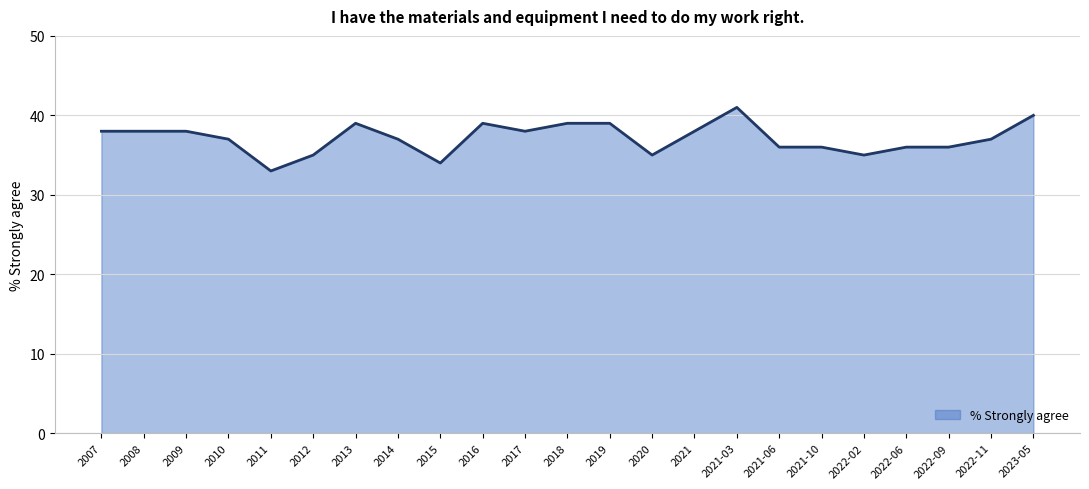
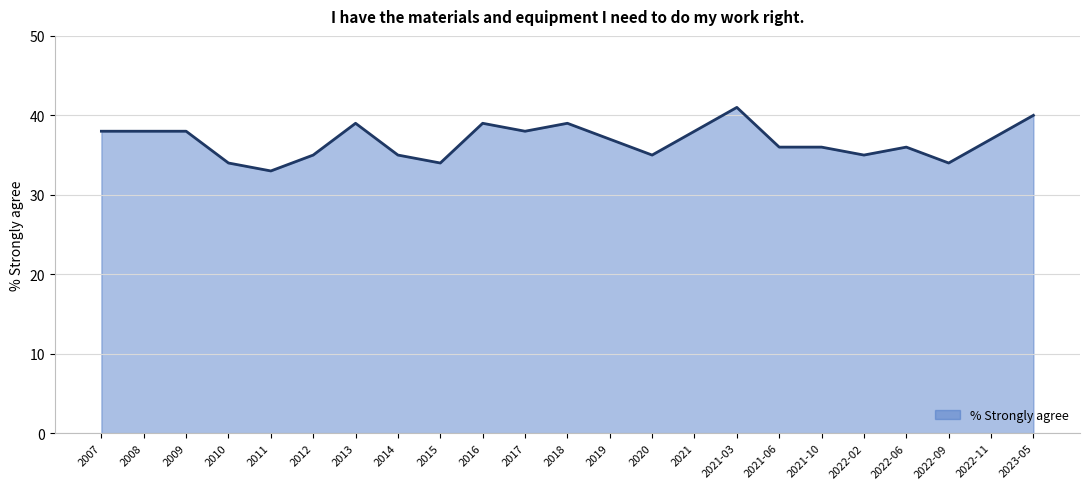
  {
    "2007": 38,
    "2008": 38,
    "2009": 38,
-   "2010": 37,
+   "2010": 34,
    "2011": 33,
    "2012": 35,
    "2013": 39,
-   "2014": 37,
+   "2014": 35,
    "2015": 34,
    "2016": 39,
    "2017": 38,
    "2018": 39,
-   "2019": 39,
+   "2019": 37,
    "2020": 35,
    "2021": 38,
    "2021-03": 41,
    "2021-06": 36,
    "2021-10": 36,
    "2022-02": 35,
    "2022-06": 36,
-   "2022-09": 36,
+   "2022-09": 34,
    "2022-11": 37,
    "2023-05": 40
  }
